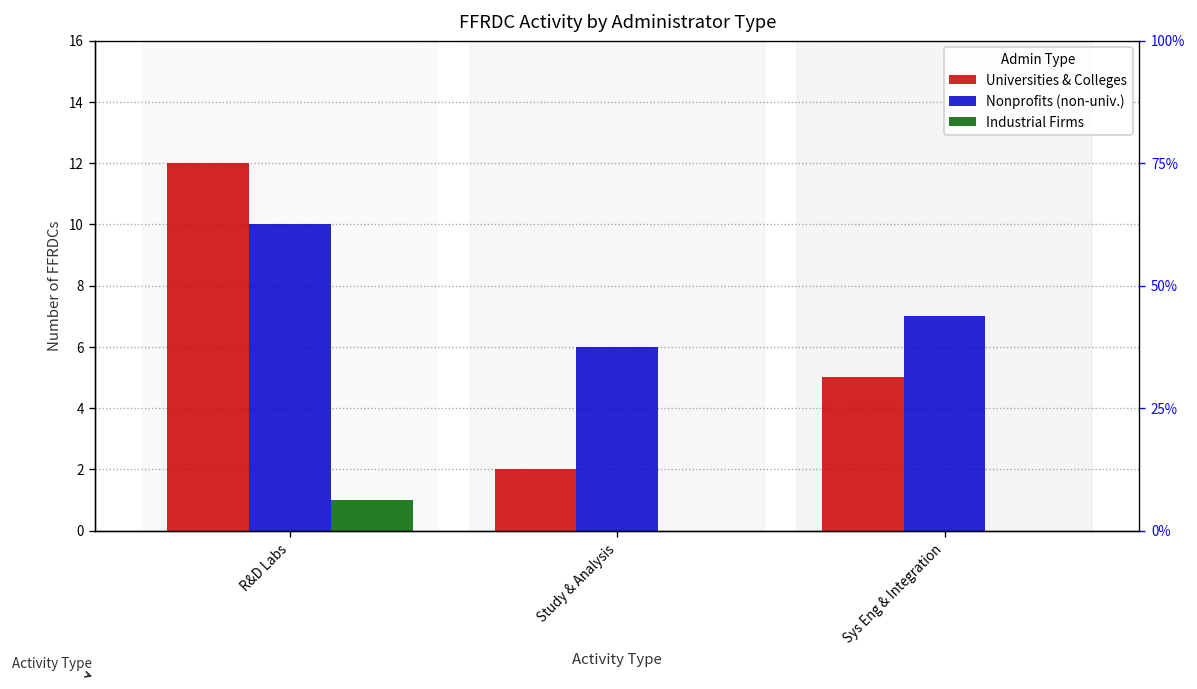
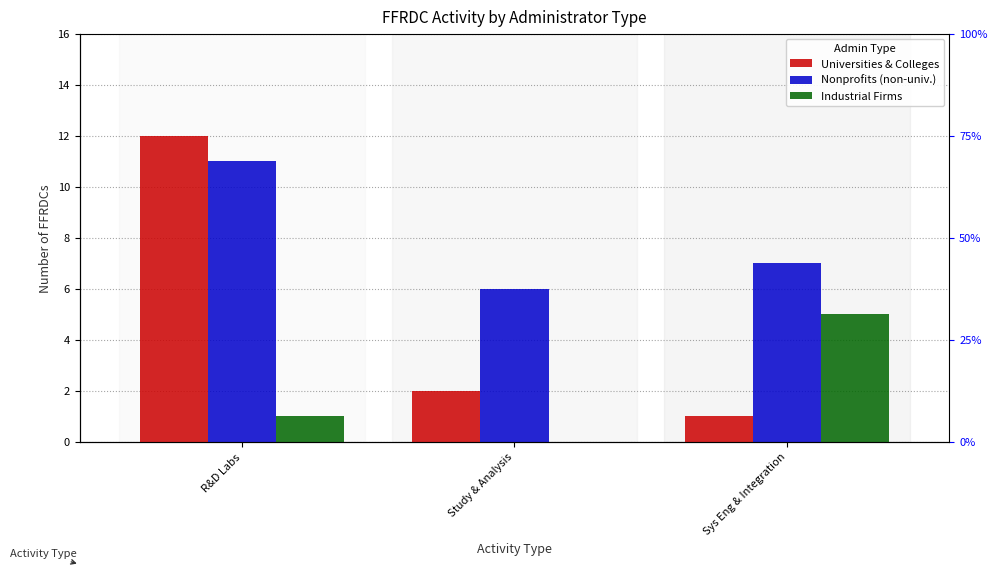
  {
    "Universities & Colleges": {
      "R&D Labs": 12,
      "Study & Analysis": 2,
-     "Sys Eng & Integration": 5
+     "Sys Eng & Integration": 1
    },
    "Nonprofits (non-univ.)": {
-     "R&D Labs": 10,
+     "R&D Labs": 11,
      "Study & Analysis": 6,
      "Sys Eng & Integration": 7
    },
    "Industrial Firms": {
      "R&D Labs": 1,
      "Study & Analysis": 0,
-     "Sys Eng & Integration": 0
+     "Sys Eng & Integration": 5
    }
  }
